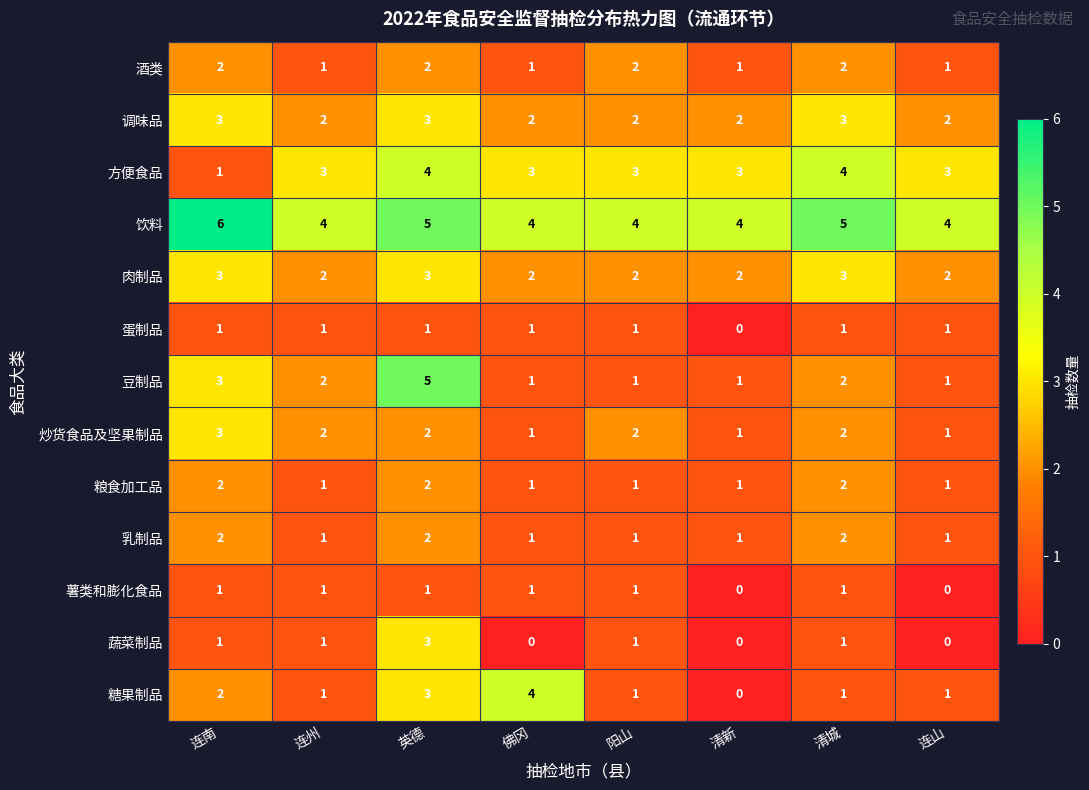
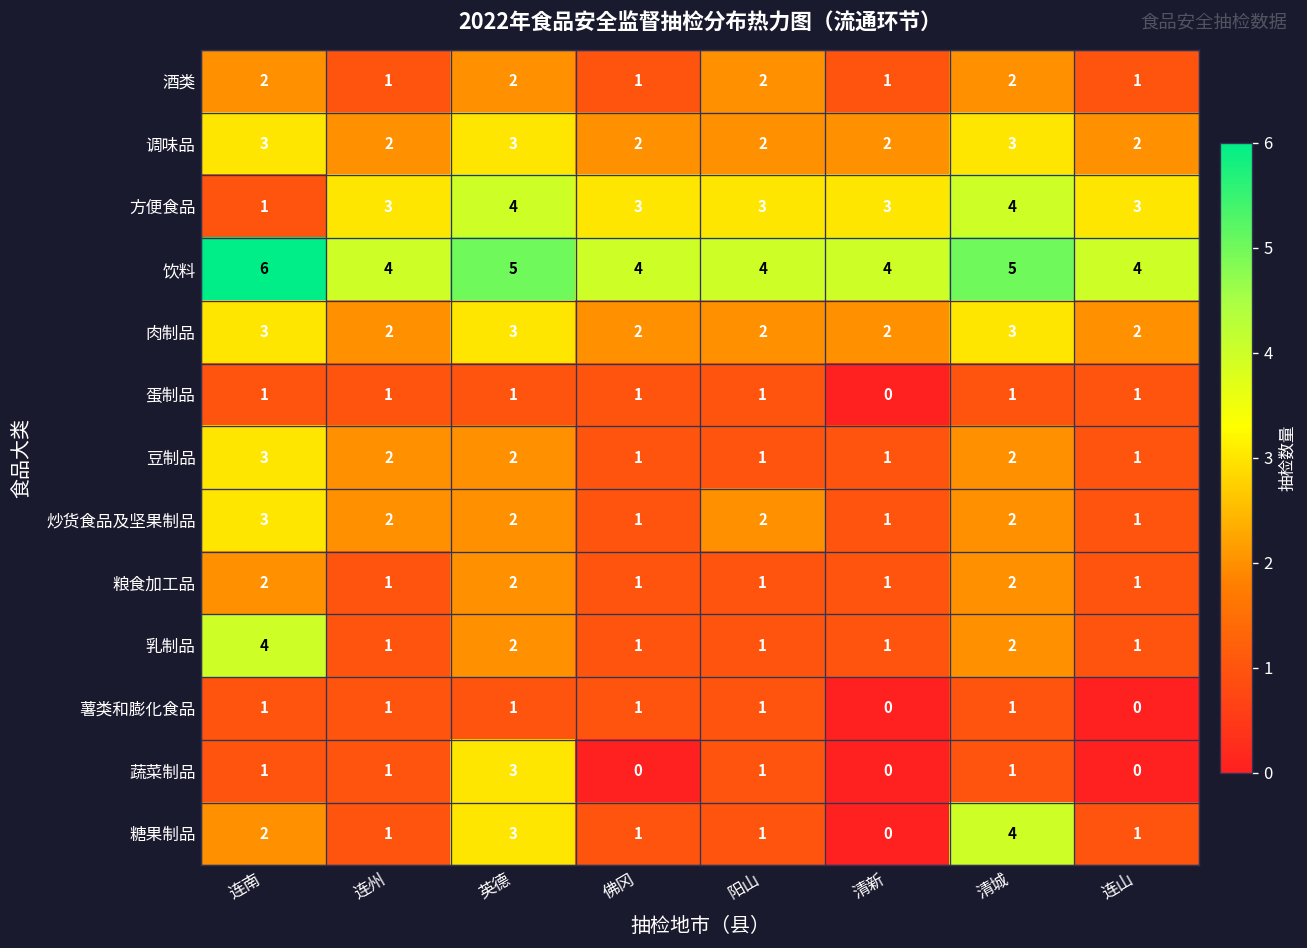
  {
    "酒类": {
      "连南": 2,
      "连州": 1,
      "英德": 2,
      "佛冈": 1,
      "阳山": 2,
      "清新": 1,
      "清城": 2,
      "连山": 1
    },
    "调味品": {
      "连南": 3,
      "连州": 2,
      "英德": 3,
      "佛冈": 2,
      "阳山": 2,
      "清新": 2,
      "清城": 3,
      "连山": 2
    },
    "方便食品": {
      "连南": 1,
      "连州": 3,
      "英德": 4,
      "佛冈": 3,
      "阳山": 3,
      "清新": 3,
      "清城": 4,
      "连山": 3
    },
    "饮料": {
      "连南": 6,
      "连州": 4,
      "英德": 5,
      "佛冈": 4,
      "阳山": 4,
      "清新": 4,
      "清城": 5,
      "连山": 4
    },
    "肉制品": {
      "连南": 3,
      "连州": 2,
      "英德": 3,
      "佛冈": 2,
      "阳山": 2,
      "清新": 2,
      "清城": 3,
      "连山": 2
    },
    "蛋制品": {
      "连南": 1,
      "连州": 1,
      "英德": 1,
      "佛冈": 1,
      "阳山": 1,
      "清新": 0,
      "清城": 1,
      "连山": 1
    },
    "豆制品": {
      "连南": 3,
      "连州": 2,
-     "英德": 5,
+     "英德": 2,
      "佛冈": 1,
      "阳山": 1,
      "清新": 1,
      "清城": 2,
      "连山": 1
    },
    "炒货食品及坚果制品": {
      "连南": 3,
      "连州": 2,
      "英德": 2,
      "佛冈": 1,
      "阳山": 2,
      "清新": 1,
      "清城": 2,
      "连山": 1
    },
    "粮食加工品": {
      "连南": 2,
      "连州": 1,
      "英德": 2,
      "佛冈": 1,
      "阳山": 1,
      "清新": 1,
      "清城": 2,
      "连山": 1
    },
    "乳制品": {
-     "连南": 2,
+     "连南": 4,
      "连州": 1,
      "英德": 2,
      "佛冈": 1,
      "阳山": 1,
      "清新": 1,
      "清城": 2,
      "连山": 1
    },
    "薯类和膨化食品": {
      "连南": 1,
      "连州": 1,
      "英德": 1,
      "佛冈": 1,
      "阳山": 1,
      "清新": 0,
      "清城": 1,
      "连山": 0
    },
    "蔬菜制品": {
      "连南": 1,
      "连州": 1,
      "英德": 3,
      "佛冈": 0,
      "阳山": 1,
      "清新": 0,
      "清城": 1,
      "连山": 0
    },
    "糖果制品": {
      "连南": 2,
      "连州": 1,
      "英德": 3,
-     "佛冈": 4,
+     "佛冈": 1,
      "阳山": 1,
      "清新": 0,
-     "清城": 1,
+     "清城": 4,
      "连山": 1
    }
  }
